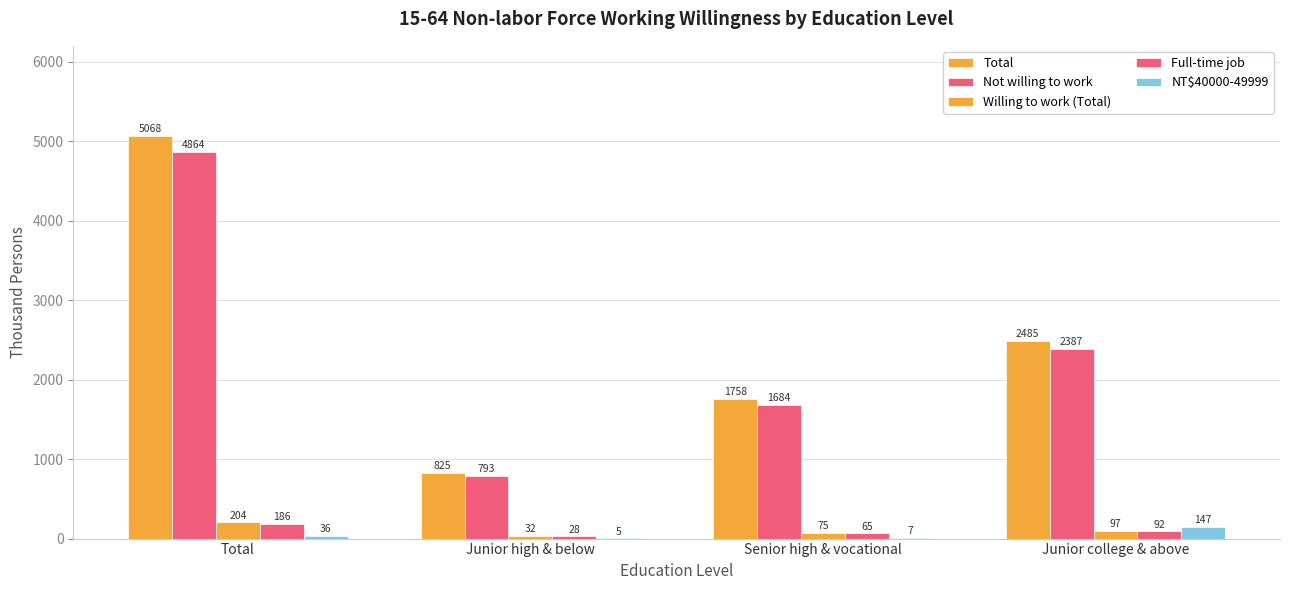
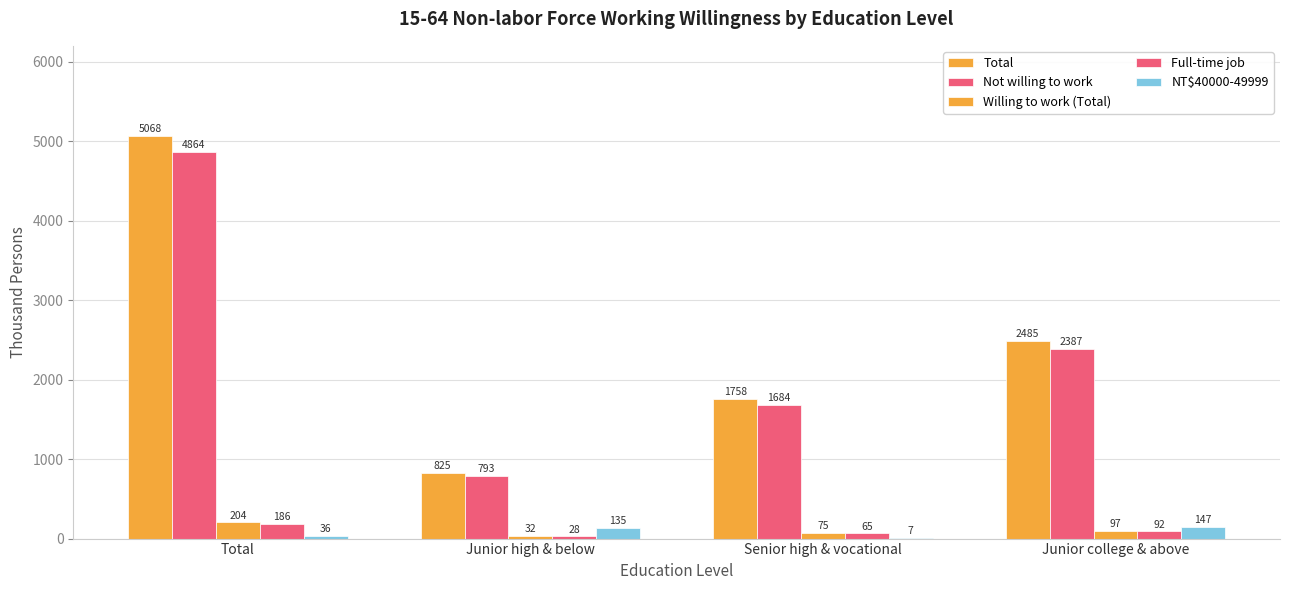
  {
    "NT$40000-49999": {
      "Total": 36,
-     "Junior high & below": 5,
+     "Junior high & below": 135,
      "Senior high & vocational": 7,
      "Junior college & above": 147
    }
  }
